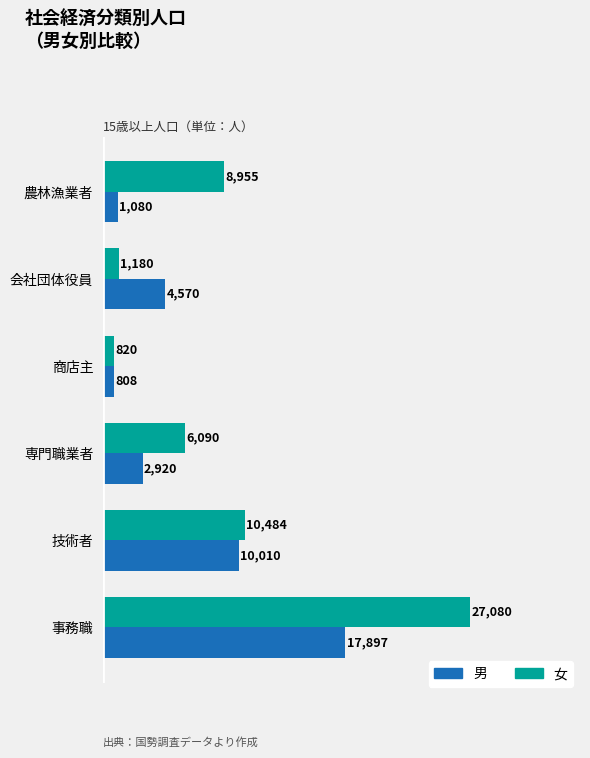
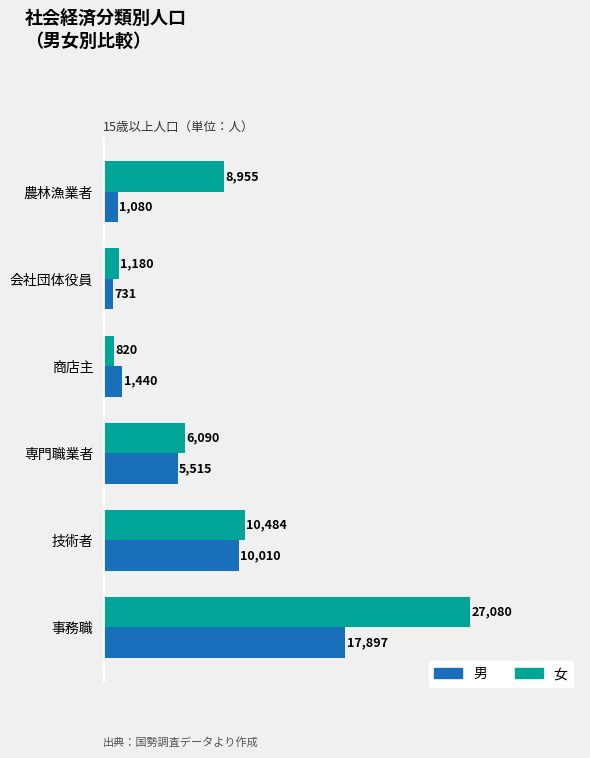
  {
    "男": {
      "農林漁業者": "1,080",
-     "会社団体役員": "4,570",
-     "商店主": "808",
-     "専門職業者": "2,920",
+     "会社団体役員": "731",
+     "商店主": "1,440",
+     "専門職業者": "5,515",
      "技術者": "10,010",
      "事務職": "17,897"
    },
    "女": {
      "農林漁業者": "8,955",
      "会社団体役員": "1,180",
      "商店主": "820",
      "専門職業者": "6,090",
      "技術者": "10,484",
      "事務職": "27,080"
    }
  }
